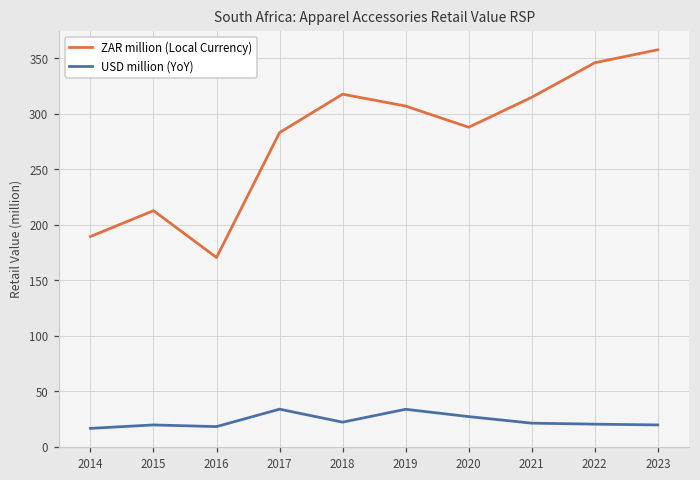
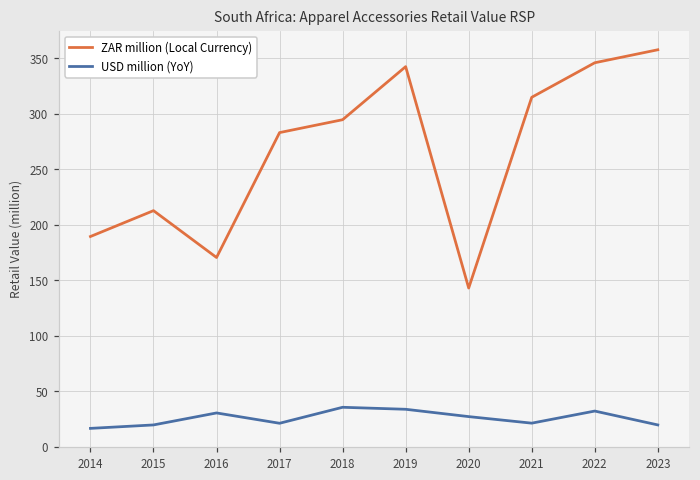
  {
    "ZAR million (Local Currency)": {
      "2014": 189,
      "2015": 213,
      "2016": 171,
      "2017": 283,
-     "2018": 318,
-     "2019": 307,
-     "2020": 288,
+     "2018": 295,
+     "2019": 342,
+     "2020": 143,
      "2021": 315,
      "2022": 346,
      "2023": 358
    },
    "USD million (YoY)": {
      "2014": 17,
      "2015": 20,
-     "2016": 18,
-     "2017": 34,
-     "2018": 22,
+     "2016": 31,
+     "2017": 21,
+     "2018": 36,
      "2019": 34,
      "2020": 27,
      "2021": 21,
-     "2022": 20,
+     "2022": 32,
      "2023": 20
    }
  }
